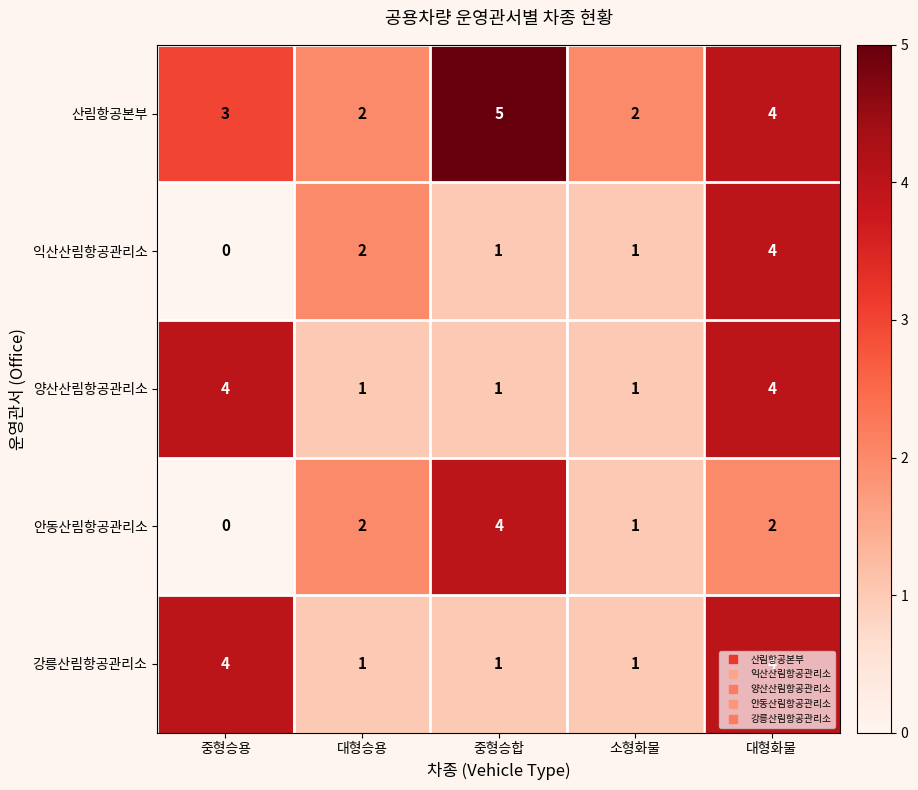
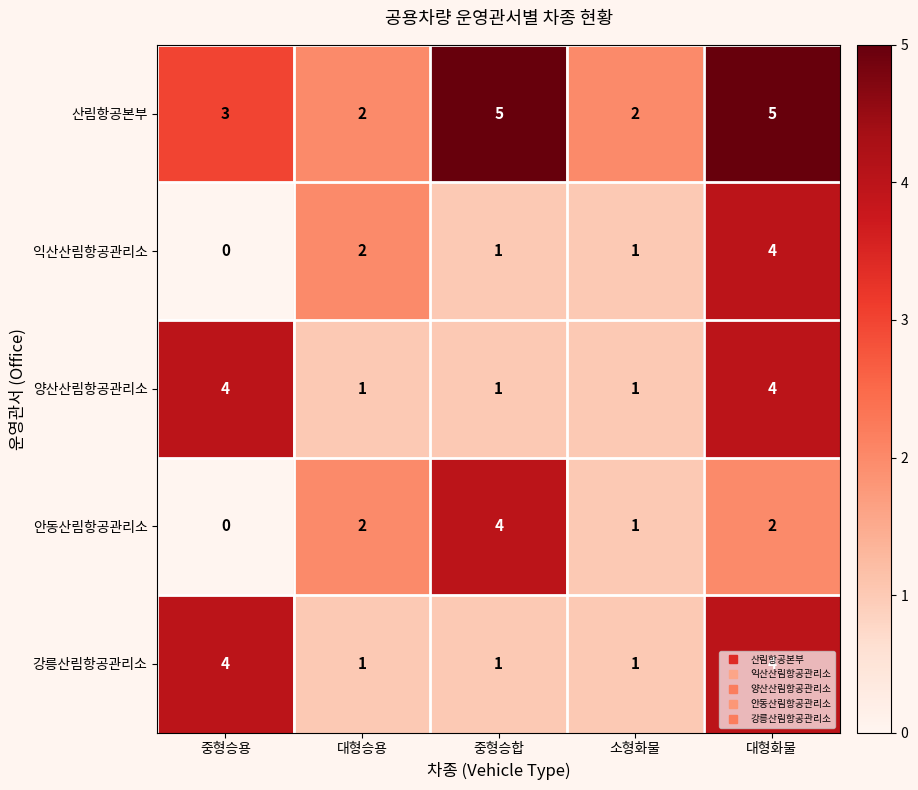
  {
    "산림항공본부": {
      "중형승용": 3,
      "대형승용": 2,
      "중형승합": 5,
      "소형화물": 2,
-     "대형화물": 4
+     "대형화물": 5
    },
    "익산산림항공관리소": {
      "중형승용": 0,
      "대형승용": 2,
      "중형승합": 1,
      "소형화물": 1,
      "대형화물": 4
    },
    "양산산림항공관리소": {
      "중형승용": 4,
      "대형승용": 1,
      "중형승합": 1,
      "소형화물": 1,
      "대형화물": 4
    },
    "안동산림항공관리소": {
      "중형승용": 0,
      "대형승용": 2,
      "중형승합": 4,
      "소형화물": 1,
      "대형화물": 2
    },
    "강릉산림항공관리소": {
      "중형승용": 4,
      "대형승용": 1,
      "중형승합": 1,
      "소형화물": 1
    }
  }
